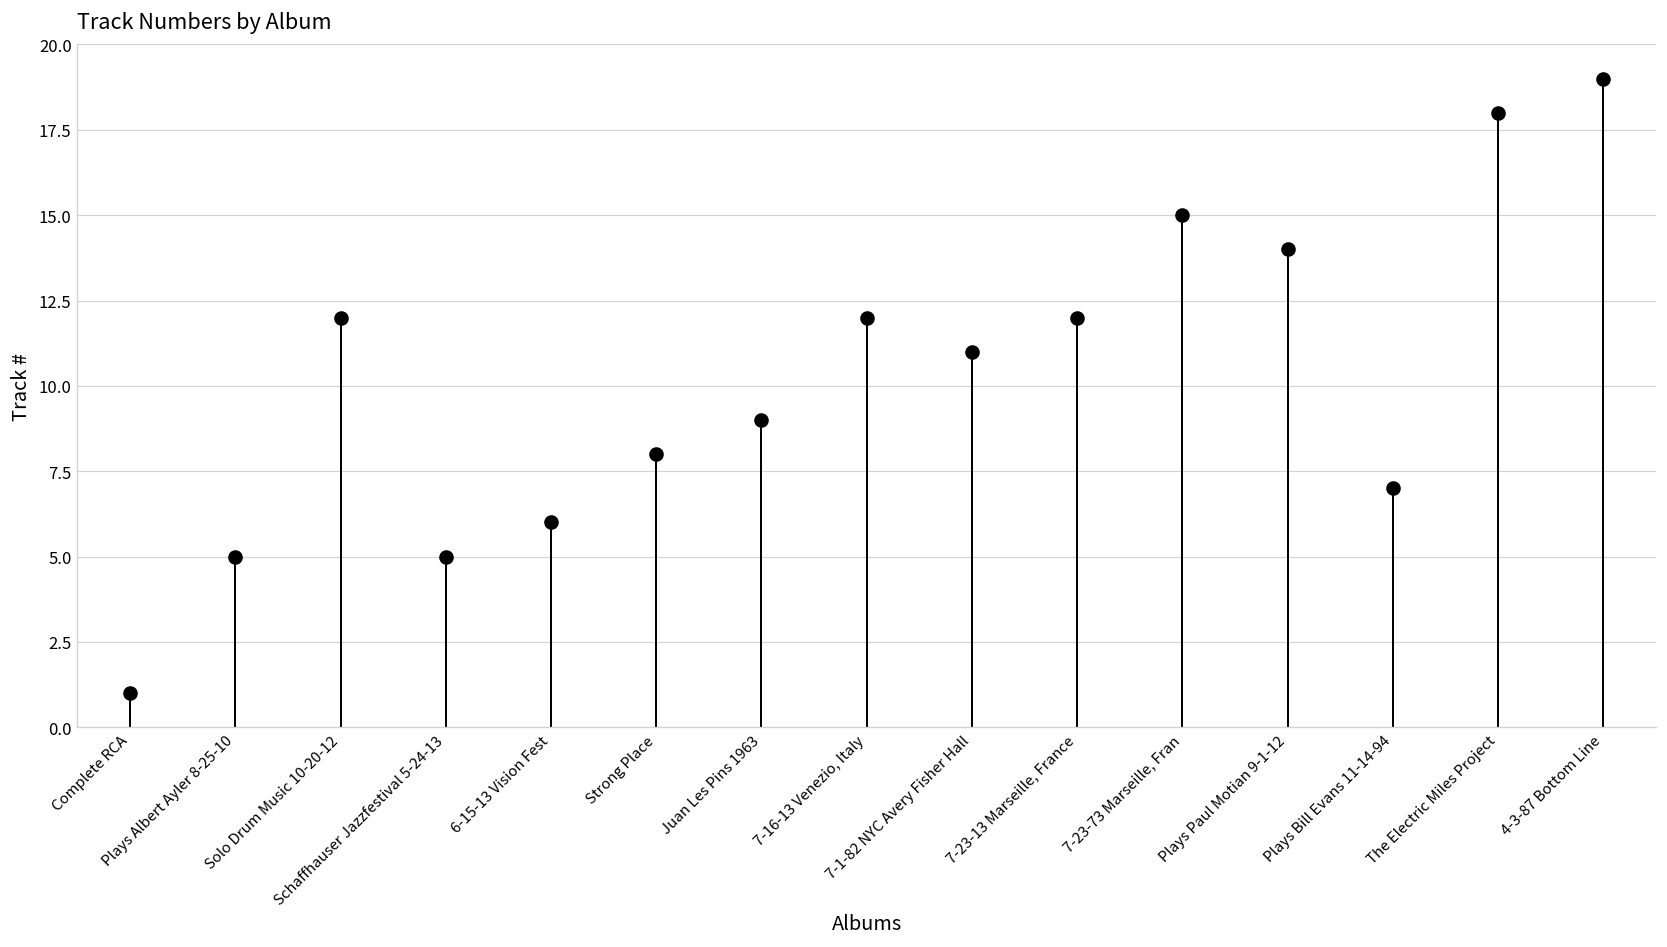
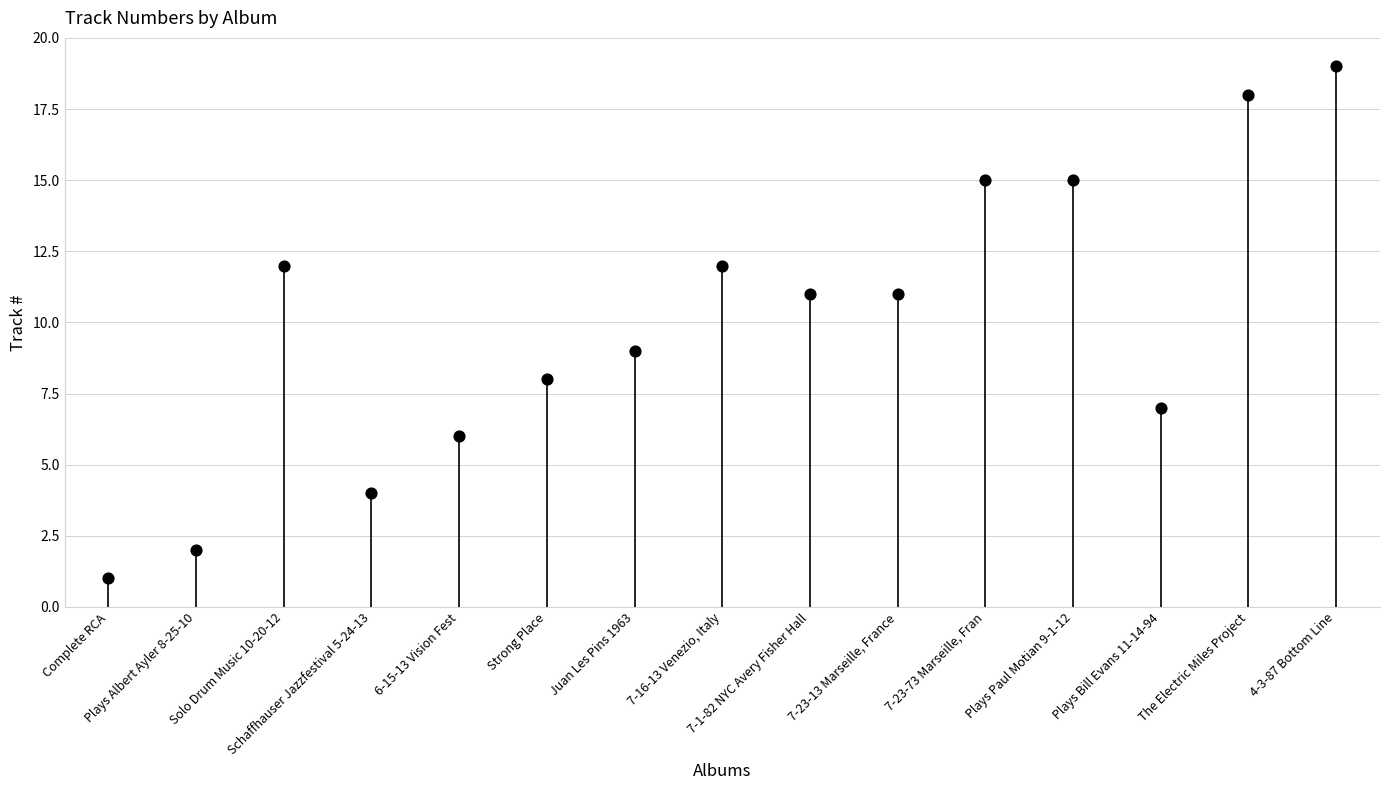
  {
-   "Plays Albert Ayler 8-25-10": 5,
-   "Schaffhauser Jazzfestival 5-24-13": 5,
-   "7-23-13 Marseille, France": 12,
-   "Plays Paul Motian 9-1-12": 14
+   "Plays Albert Ayler 8-25-10": 2,
+   "Schaffhauser Jazzfestival 5-24-13": 4,
+   "7-23-13 Marseille, France": 11,
+   "Plays Paul Motian 9-1-12": 15
  }
